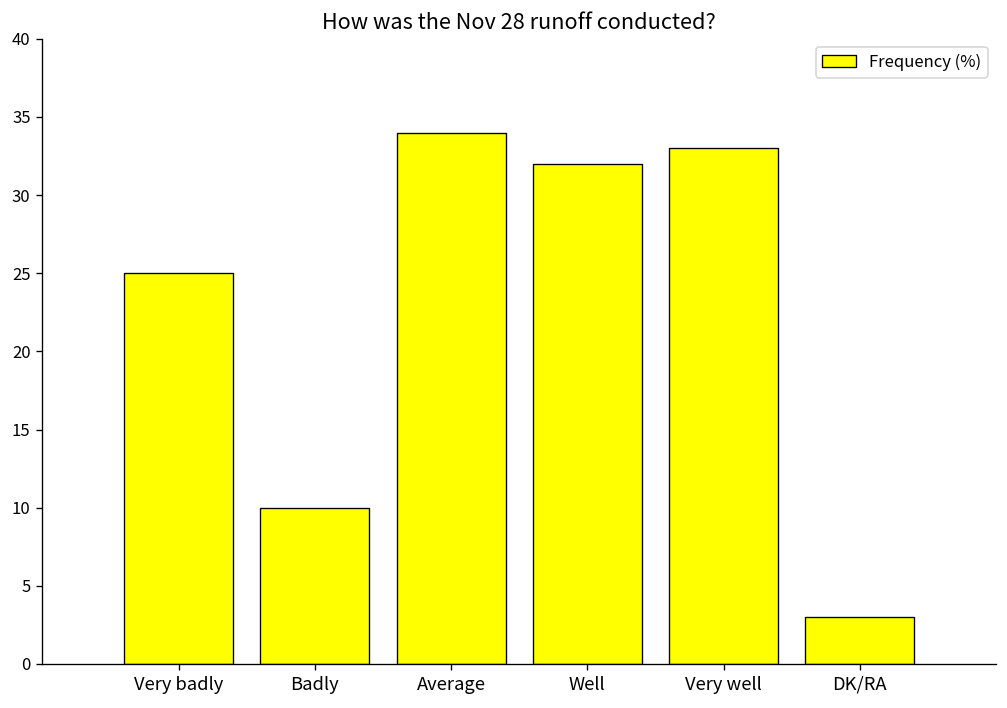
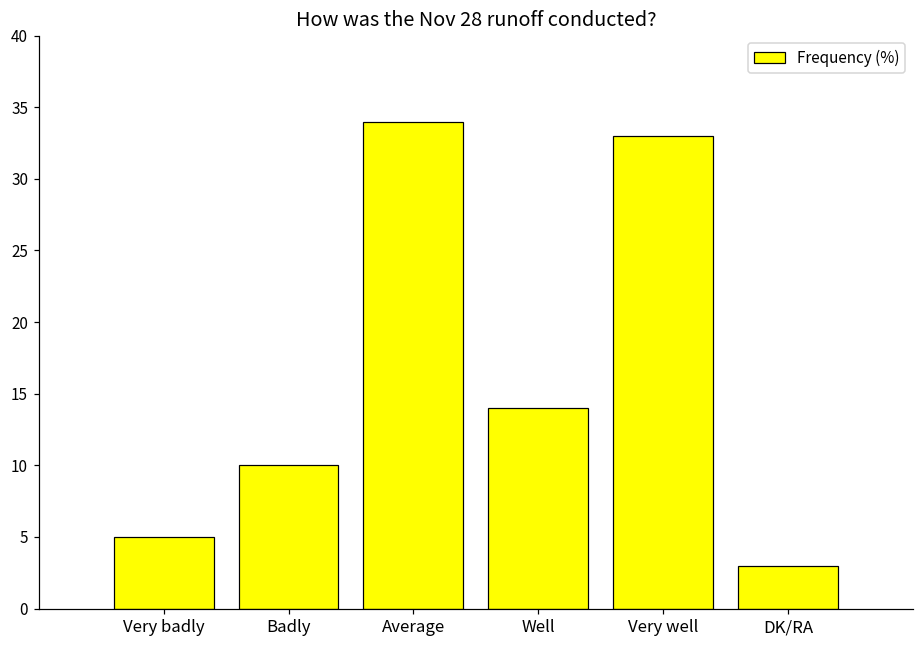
  {
-   "Very badly": 25,
+   "Very badly": 5,
    "Badly": 10,
    "Average": 34,
-   "Well": 32,
+   "Well": 14,
    "Very well": 33,
    "DK/RA": 3
  }
